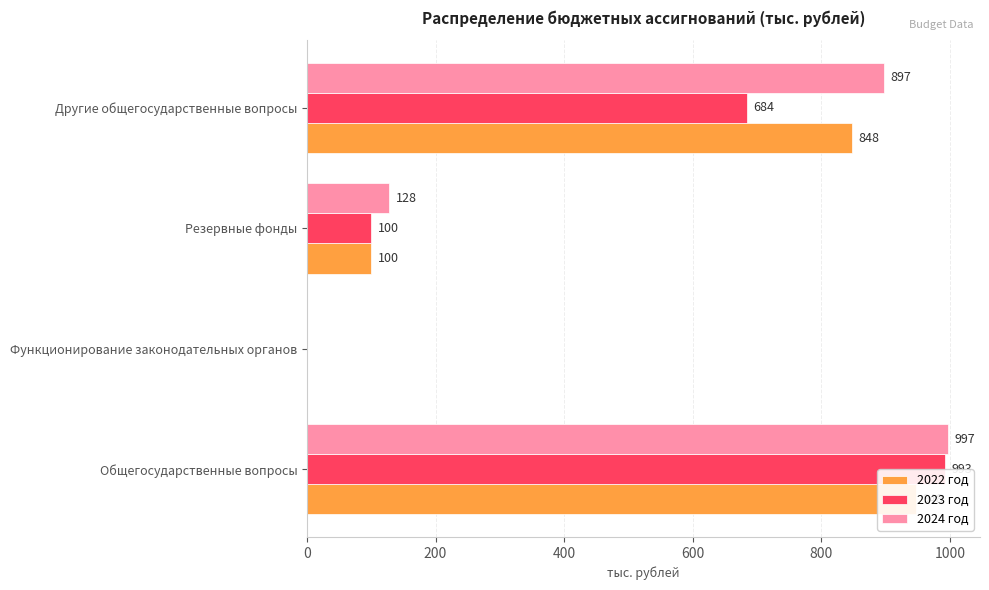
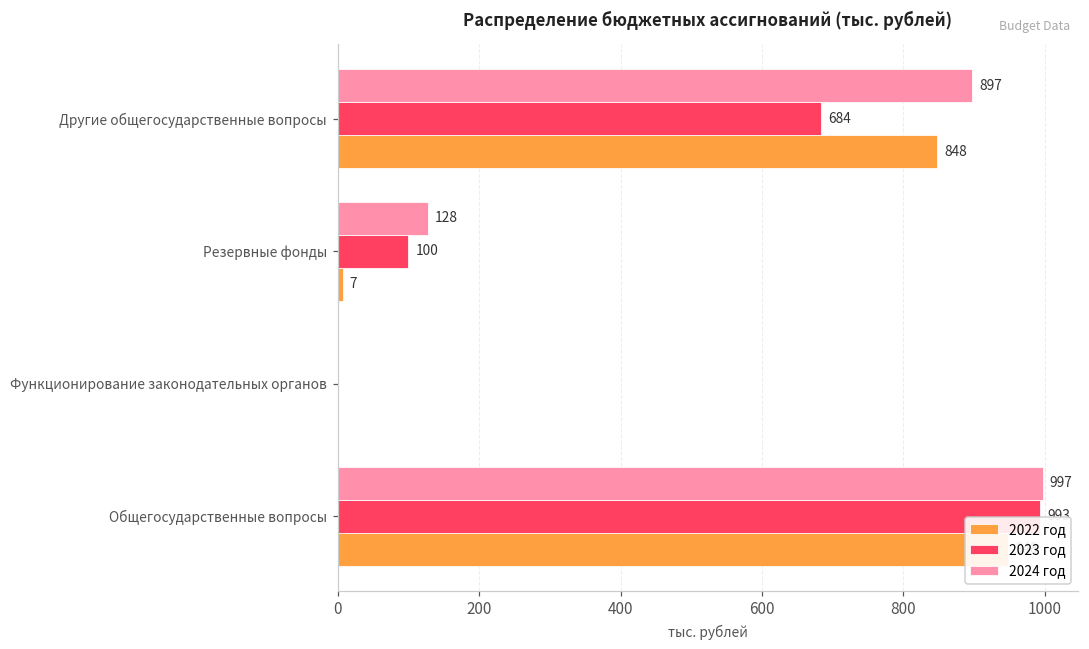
  {
    "2022 год": {
      "Другие общегосударственные вопросы": 848,
-     "Резервные фонды": 100
+     "Резервные фонды": 7
    },
    "2023 год": {
      "Другие общегосударственные вопросы": 684,
      "Резервные фонды": 100
    },
    "2024 год": {
      "Другие общегосударственные вопросы": 897,
      "Резервные фонды": 128,
      "Общегосударственные вопросы": 997
    }
  }
